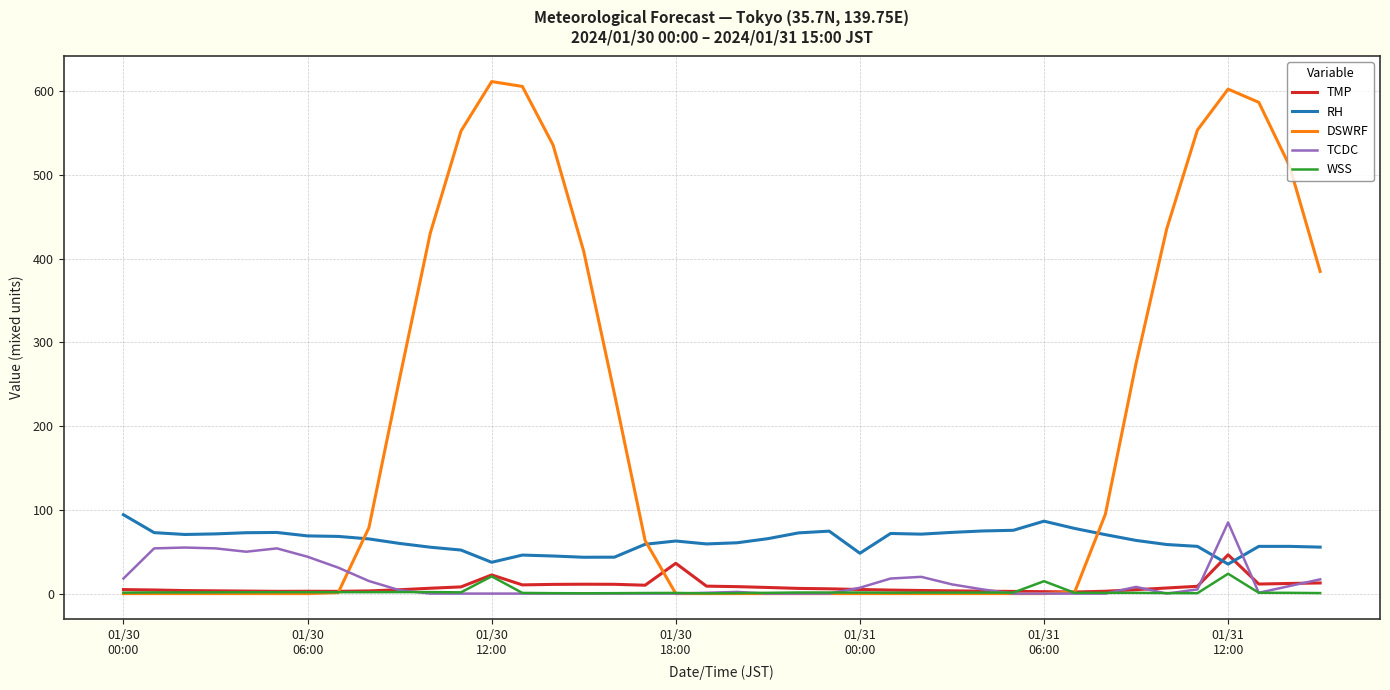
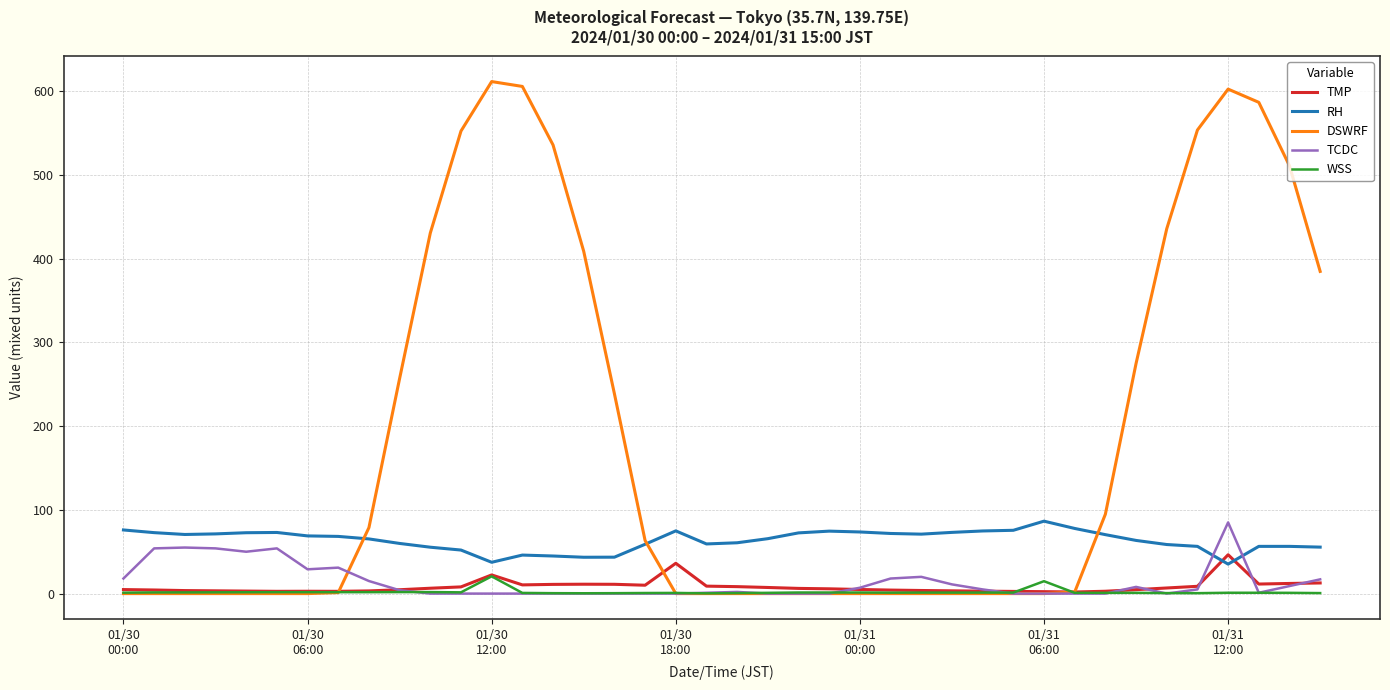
  {
    "TMP": {
      "01/30 00:00": 0,
      "01/30 18:00": 40,
      "01/31 12:00": 50
    },
    "RH": {
-     "01/30 00:00": 90,
+     "01/30 00:00": 80,
      "01/30 06:00": 70,
      "01/30 12:00": 40,
-     "01/30 18:00": 60,
-     "01/31 00:00": 50,
+     "01/30 18:00": 70,
+     "01/31 00:00": 70,
      "01/31 06:00": 90,
      "01/31 12:00": 40
    },
    "DSWRF": {
      "01/30 12:00": 610,
      "01/31 12:00": 600
    },
    "TCDC": {
      "01/30 00:00": 20,
-     "01/30 06:00": 40,
+     "01/30 06:00": 30,
      "01/30 12:00": 0,
      "01/31 12:00": 90
    },
    "WSS": {
      "01/31 06:00": 10,
-     "01/31 12:00": 20
+     "01/31 12:00": 0
    }
  }
